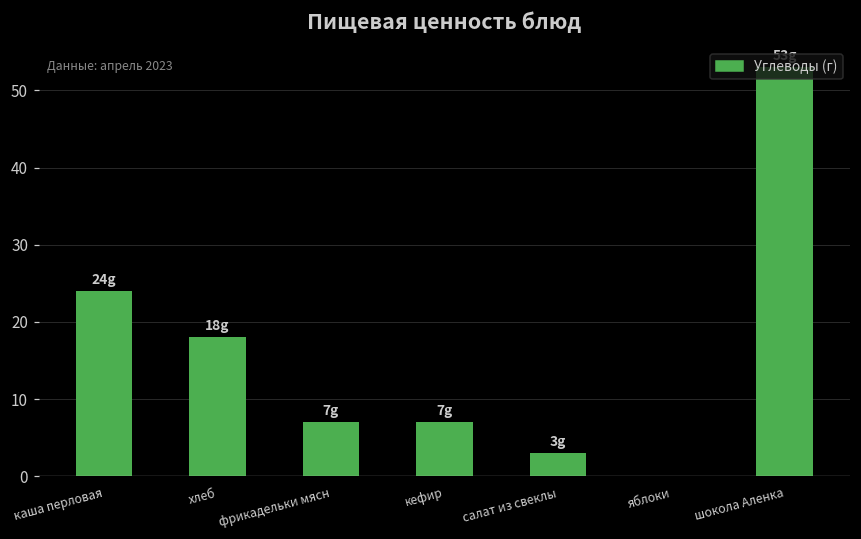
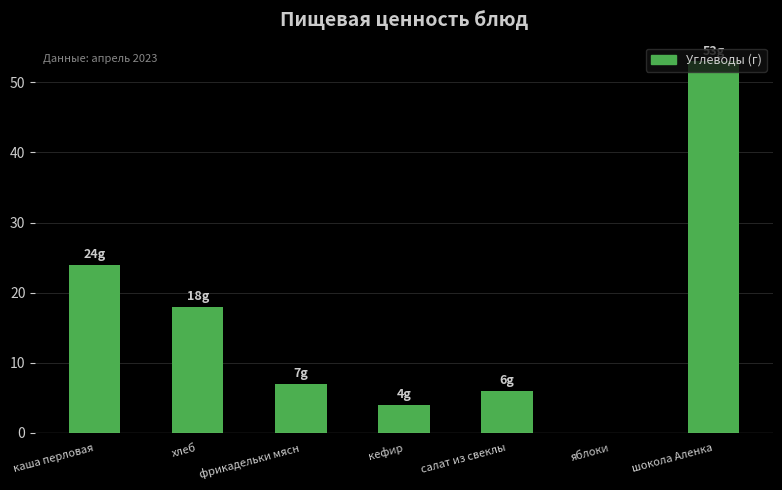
  {
    "каша перловая": "24g",
    "хлеб": "18g",
    "фрикадельки мясн": "7g",
-   "кефир": "7g",
-   "салат из свеклы": "3g"
+   "кефир": "4g",
+   "салат из свеклы": "6g"
  }
